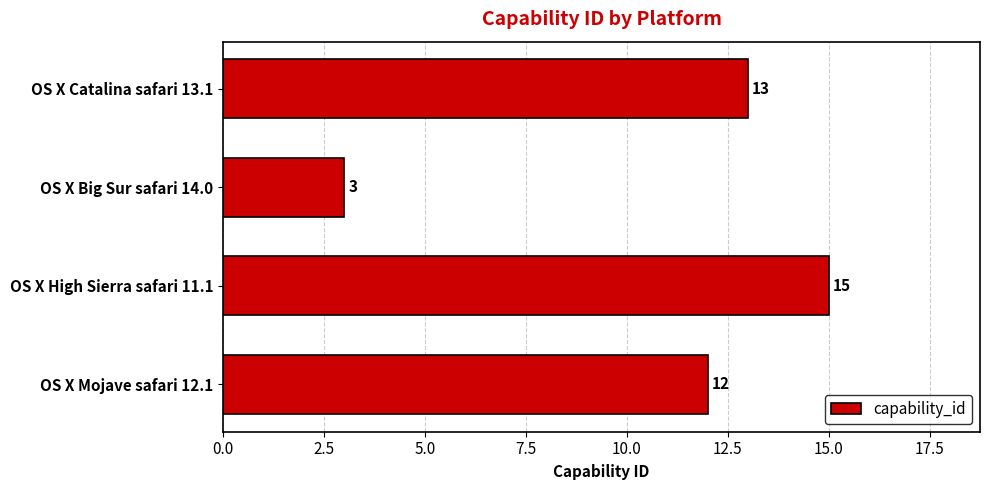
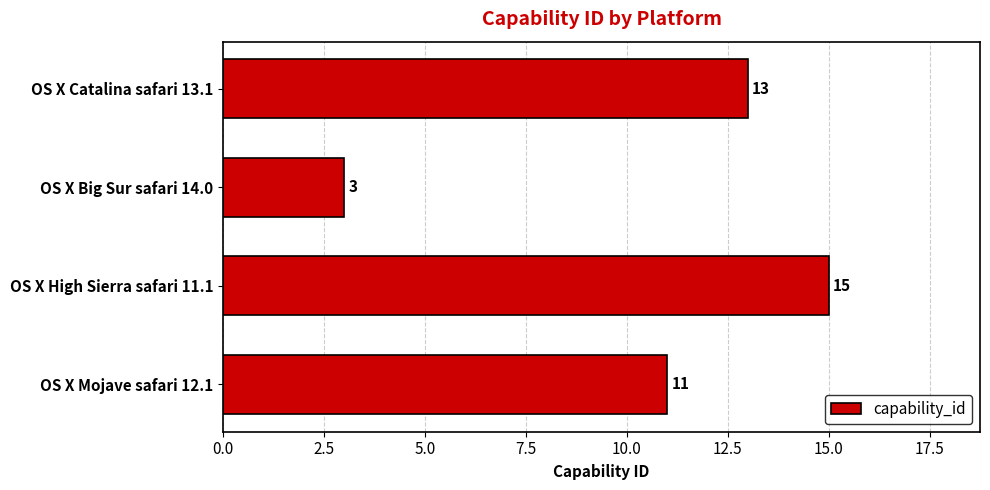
  {
    "OS X Catalina safari 13.1": 13,
    "OS X Big Sur safari 14.0": 3,
    "OS X High Sierra safari 11.1": 15,
-   "OS X Mojave safari 12.1": 12
+   "OS X Mojave safari 12.1": 11
  }
